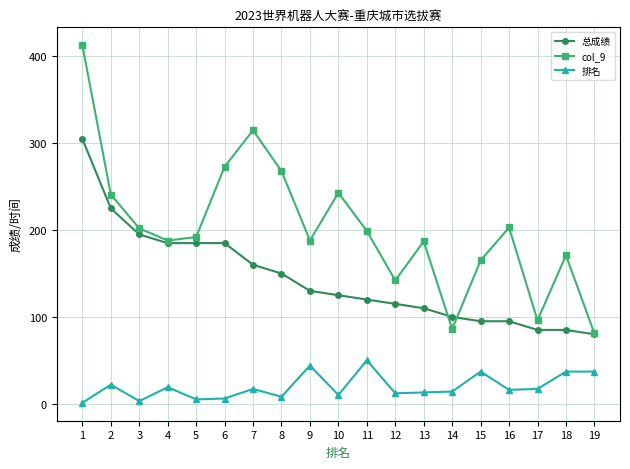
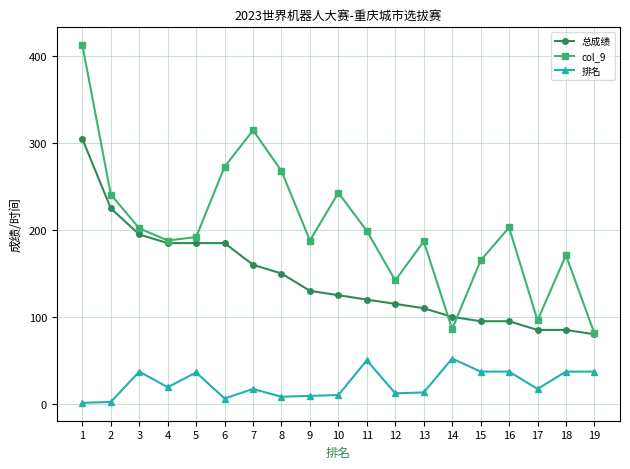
  {
    "排名": {
      "1": 0,
-     "2": 20,
-     "3": 0,
+     "2": 0,
+     "3": 40,
      "4": 20,
-     "5": 10,
+     "5": 40,
      "6": 10,
      "7": 20,
      "8": 10,
-     "9": 40,
+     "9": 10,
      "10": 10,
      "11": 50,
      "12": 10,
      "13": 10,
-     "14": 10,
+     "14": 50,
      "15": 40,
-     "16": 20,
+     "16": 40,
      "17": 20,
      "18": 40,
      "19": 40
    }
  }
